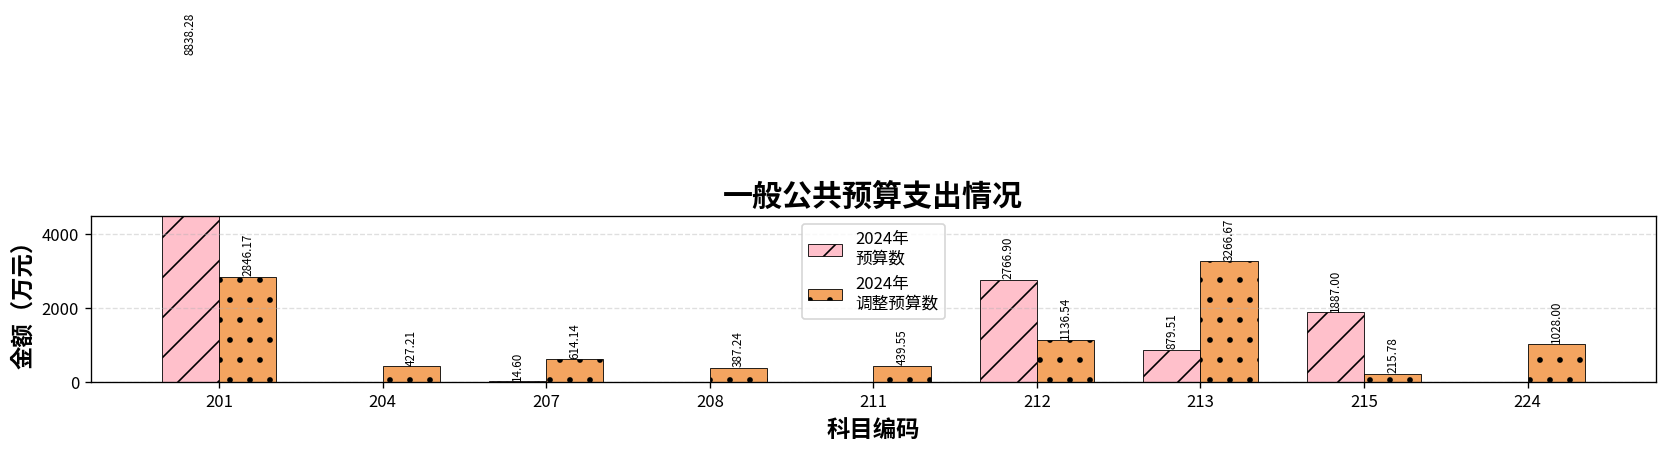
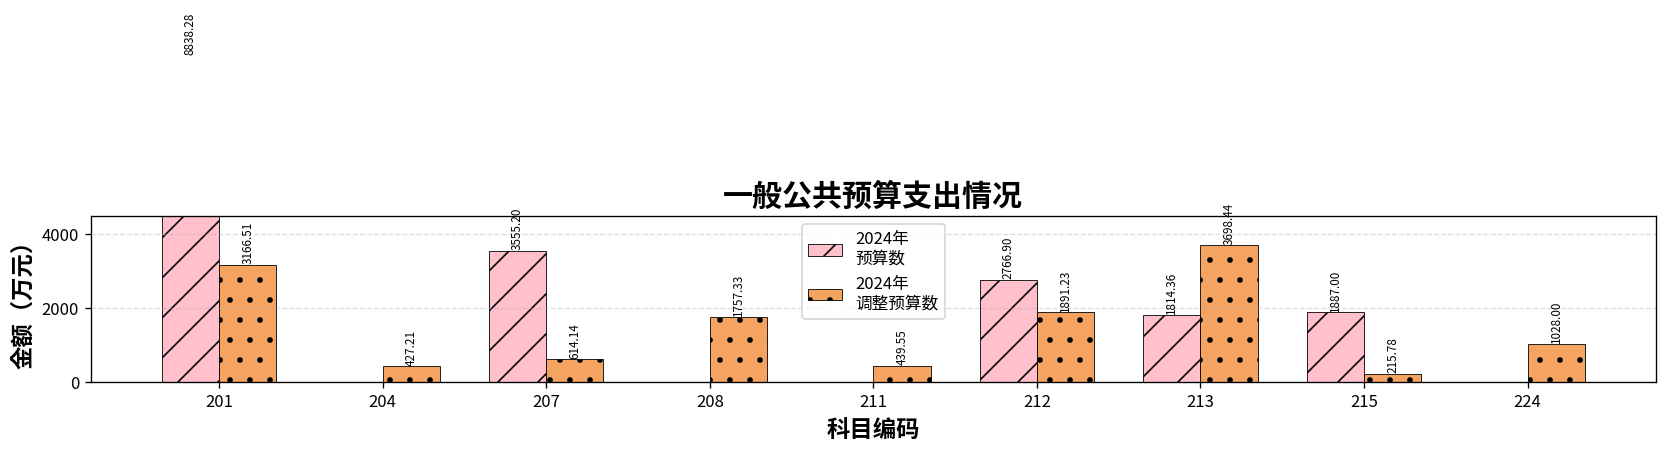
  {
    "2024年 预算数": {
-     "207": 14.60,
+     "207": 3555.20,
      "212": 2766.90,
-     "213": 879.51,
+     "213": 1814.36,
      "215": 1887.00
    },
    "2024年 调整预算数": {
-     "201": 2846.17,
+     "201": 3166.51,
      "204": 427.21,
      "207": 614.14,
-     "208": 387.24,
+     "208": 1757.33,
      "211": 439.55,
-     "212": 1136.54,
-     "213": 3266.67,
+     "212": 1891.23,
+     "213": 3698.44,
      "215": 215.78,
      "224": 1028.00
    }
  }
